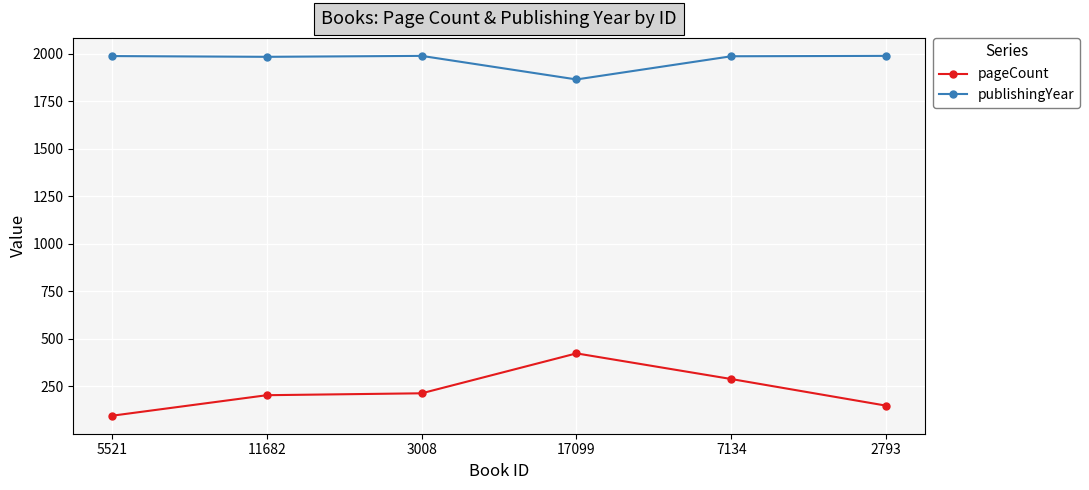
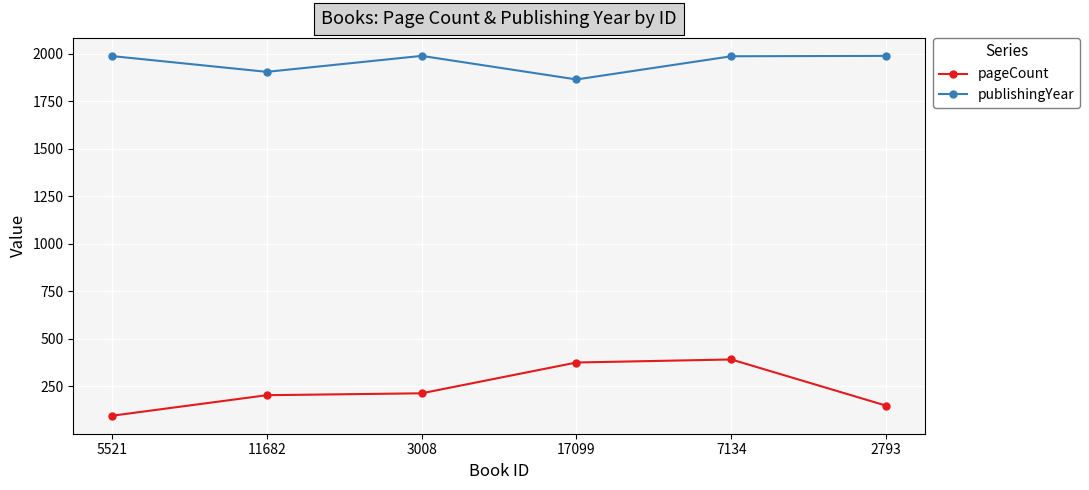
  {
    "pageCount": {
      "5521": 100,
      "11682": 200,
      "3008": 210,
-     "17099": 420,
-     "7134": 290,
+     "17099": 380,
+     "7134": 390,
      "2793": 150
    },
    "publishingYear": {
      "5521": 1990,
-     "11682": 1980,
+     "11682": 1910,
      "3008": 1990,
      "17099": 1870,
      "7134": 1990,
      "2793": 1990
    }
  }
